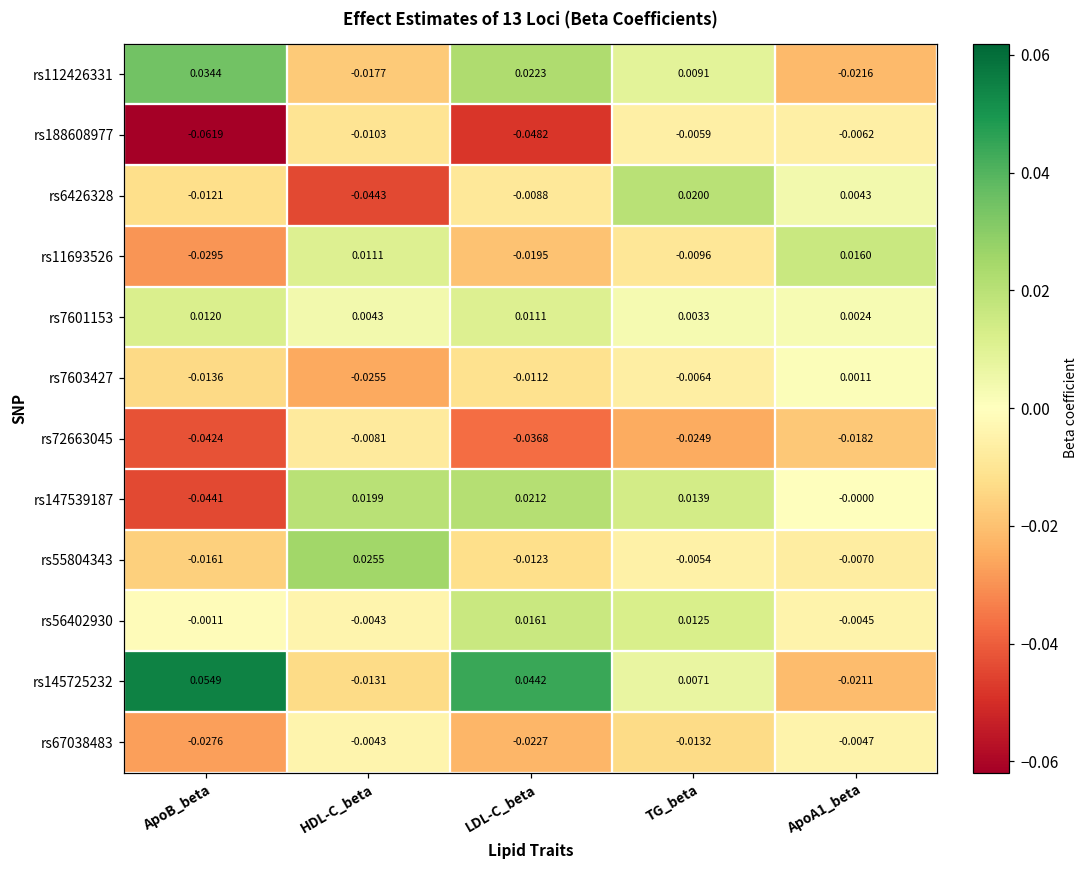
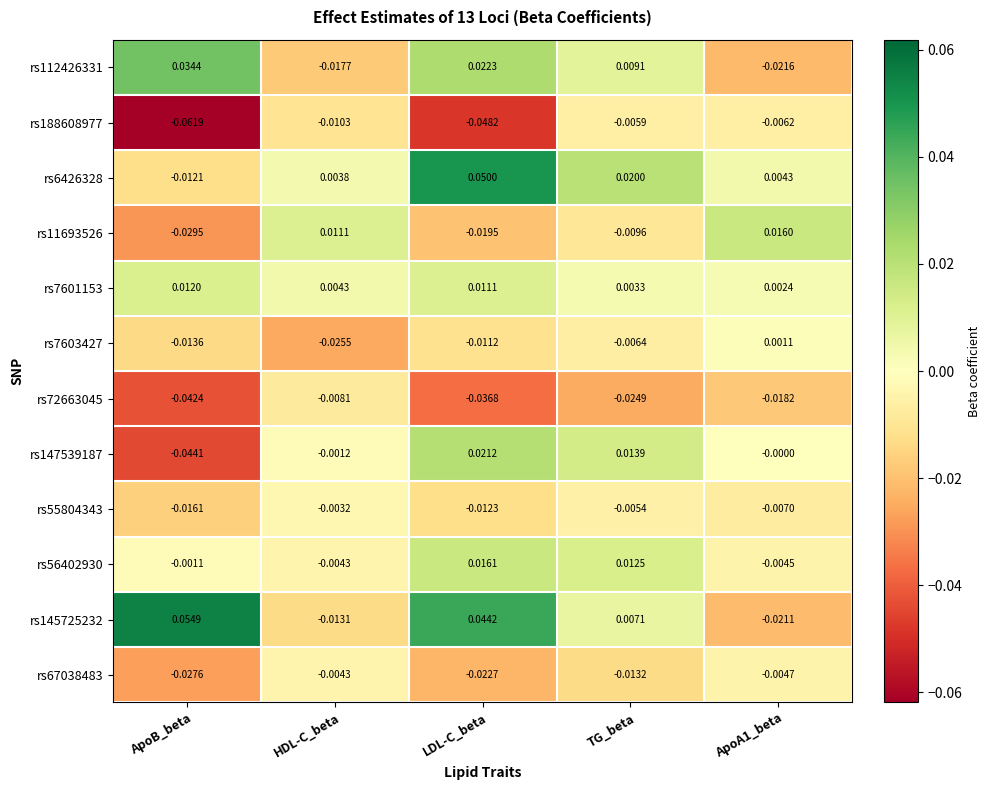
  {
    "rs112426331": {
      "ApoB_beta": 0.0344,
      "HDL-C_beta": -0.0177,
      "LDL-C_beta": 0.0223,
      "TG_beta": 0.0091,
      "ApoA1_beta": -0.0216
    },
    "rs188608977": {
      "ApoB_beta": -0.0619,
      "HDL-C_beta": -0.0103,
      "LDL-C_beta": -0.0482,
      "TG_beta": -0.0059,
      "ApoA1_beta": -0.0062
    },
    "rs6426328": {
      "ApoB_beta": -0.0121,
-     "HDL-C_beta": -0.0443,
-     "LDL-C_beta": -0.0088,
+     "HDL-C_beta": 0.0038,
+     "LDL-C_beta": 0.0500,
      "TG_beta": 0.0200,
      "ApoA1_beta": 0.0043
    },
    "rs11693526": {
      "ApoB_beta": -0.0295,
      "HDL-C_beta": 0.0111,
      "LDL-C_beta": -0.0195,
      "TG_beta": -0.0096,
      "ApoA1_beta": 0.0160
    },
    "rs7601153": {
      "ApoB_beta": 0.0120,
      "HDL-C_beta": 0.0043,
      "LDL-C_beta": 0.0111,
      "TG_beta": 0.0033,
      "ApoA1_beta": 0.0024
    },
    "rs7603427": {
      "ApoB_beta": -0.0136,
      "HDL-C_beta": -0.0255,
      "LDL-C_beta": -0.0112,
      "TG_beta": -0.0064,
      "ApoA1_beta": 0.0011
    },
    "rs72663045": {
      "ApoB_beta": -0.0424,
      "HDL-C_beta": -0.0081,
      "LDL-C_beta": -0.0368,
      "TG_beta": -0.0249,
      "ApoA1_beta": -0.0182
    },
    "rs147539187": {
      "ApoB_beta": -0.0441,
-     "HDL-C_beta": 0.0199,
+     "HDL-C_beta": -0.0012,
      "LDL-C_beta": 0.0212,
      "TG_beta": 0.0139,
      "ApoA1_beta": -0.0000
    },
    "rs55804343": {
      "ApoB_beta": -0.0161,
-     "HDL-C_beta": 0.0255,
+     "HDL-C_beta": -0.0032,
      "LDL-C_beta": -0.0123,
      "TG_beta": -0.0054,
      "ApoA1_beta": -0.0070
    },
    "rs56402930": {
      "ApoB_beta": -0.0011,
      "HDL-C_beta": -0.0043,
      "LDL-C_beta": 0.0161,
      "TG_beta": 0.0125,
      "ApoA1_beta": -0.0045
    },
    "rs145725232": {
      "ApoB_beta": 0.0549,
      "HDL-C_beta": -0.0131,
      "LDL-C_beta": 0.0442,
      "TG_beta": 0.0071,
      "ApoA1_beta": -0.0211
    },
    "rs67038483": {
      "ApoB_beta": -0.0276,
      "HDL-C_beta": -0.0043,
      "LDL-C_beta": -0.0227,
      "TG_beta": -0.0132,
      "ApoA1_beta": -0.0047
    }
  }
